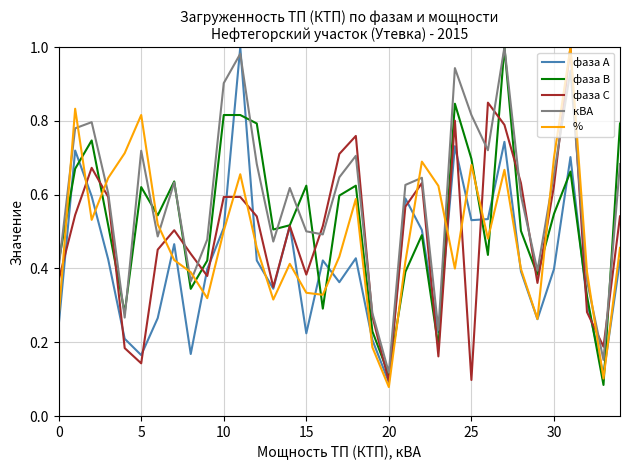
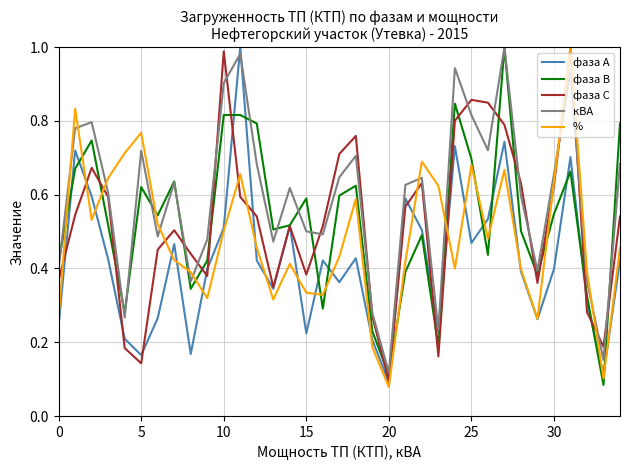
  {
    "фаза А": {
      "0": 0.24,
      "5": 0.17,
      "10": 0.51,
      "15": 0.22,
-     "25": 0.53,
+     "25": 0.47,
      "30": 0.40
    },
    "фаза В": {
      "0": 0.42,
      "5": 0.62,
      "10": 0.82,
-     "15": 0.62,
+     "15": 0.59,
      "25": 0.70,
      "30": 0.55
    },
    "фаза С": {
      "0": 0.37,
      "5": 0.14,
-     "10": 0.59,
+     "10": 0.99,
      "15": 0.38,
-     "25": 0.10,
+     "25": 0.86,
      "30": 0.62
    },
    "кВА": {
      "0": 0.40,
      "5": 0.72,
      "10": 0.90,
      "15": 0.50,
      "25": 0.82,
      "30": 0.66
    },
    "%": {
      "0": 0.27,
-     "5": 0.82,
+     "5": 0.77,
      "10": 0.50,
      "15": 0.33,
      "20": 0.08,
      "25": 0.68,
-     "30": 0.70
+     "30": 0.64
    }
  }
